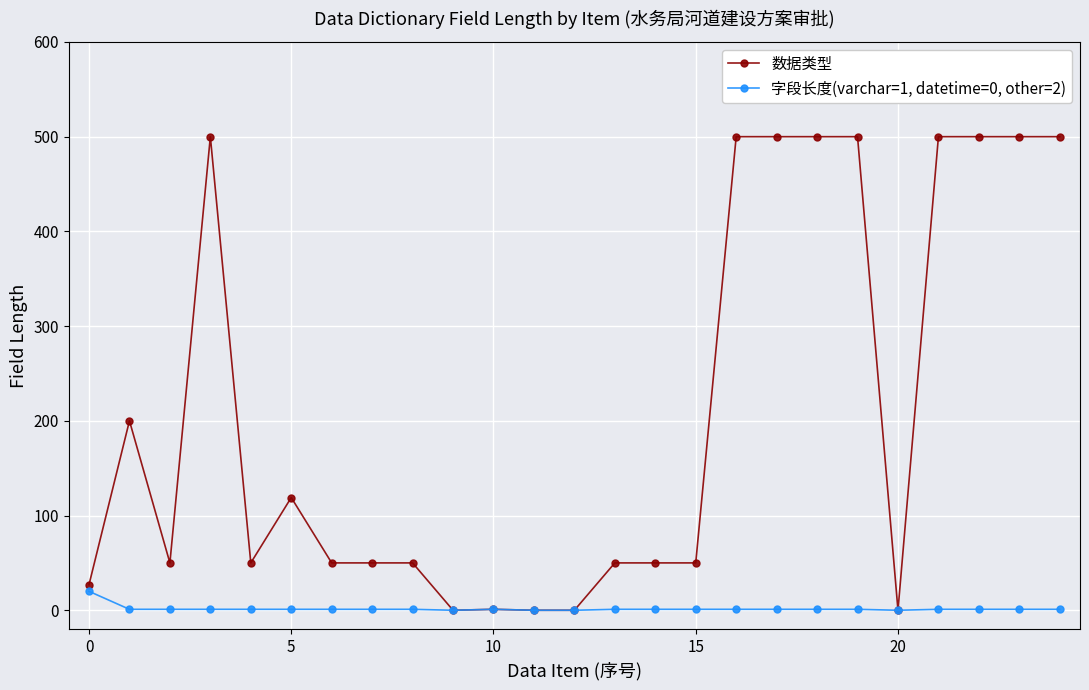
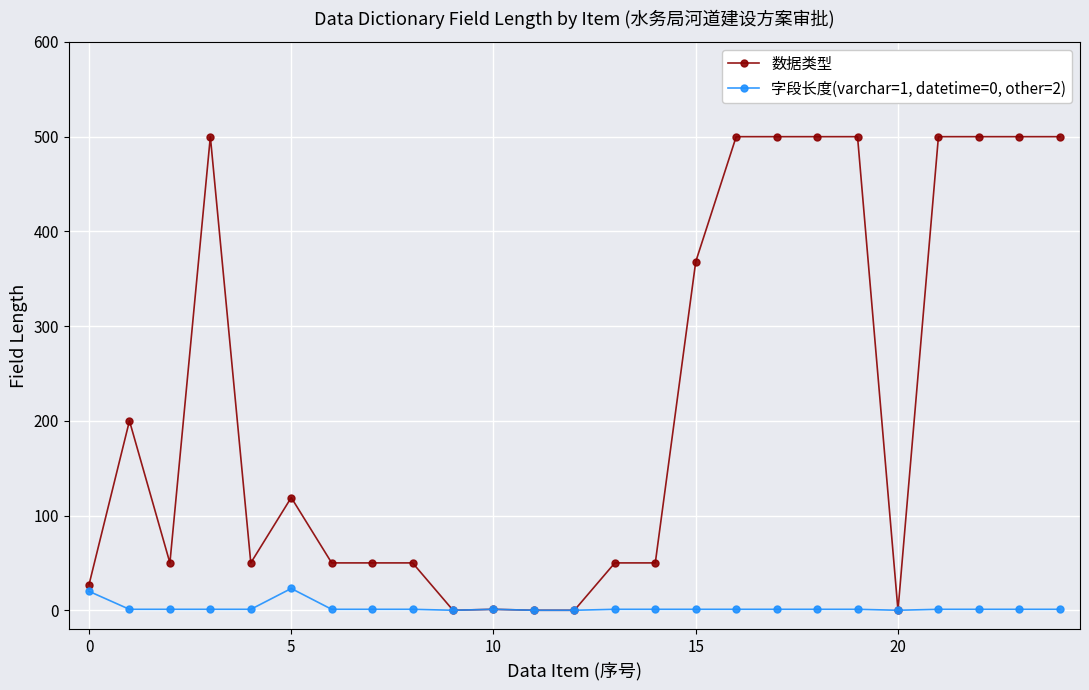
  {
    "数据类型": {
      "0": 30,
      "5": 120,
-     "15": 50
+     "15": 370
    },
    "字段长度(varchar=1, datetime=0, other=2)": {
      "0": 20,
-     "5": 0,
+     "5": 20,
      "15": 0
    }
  }
